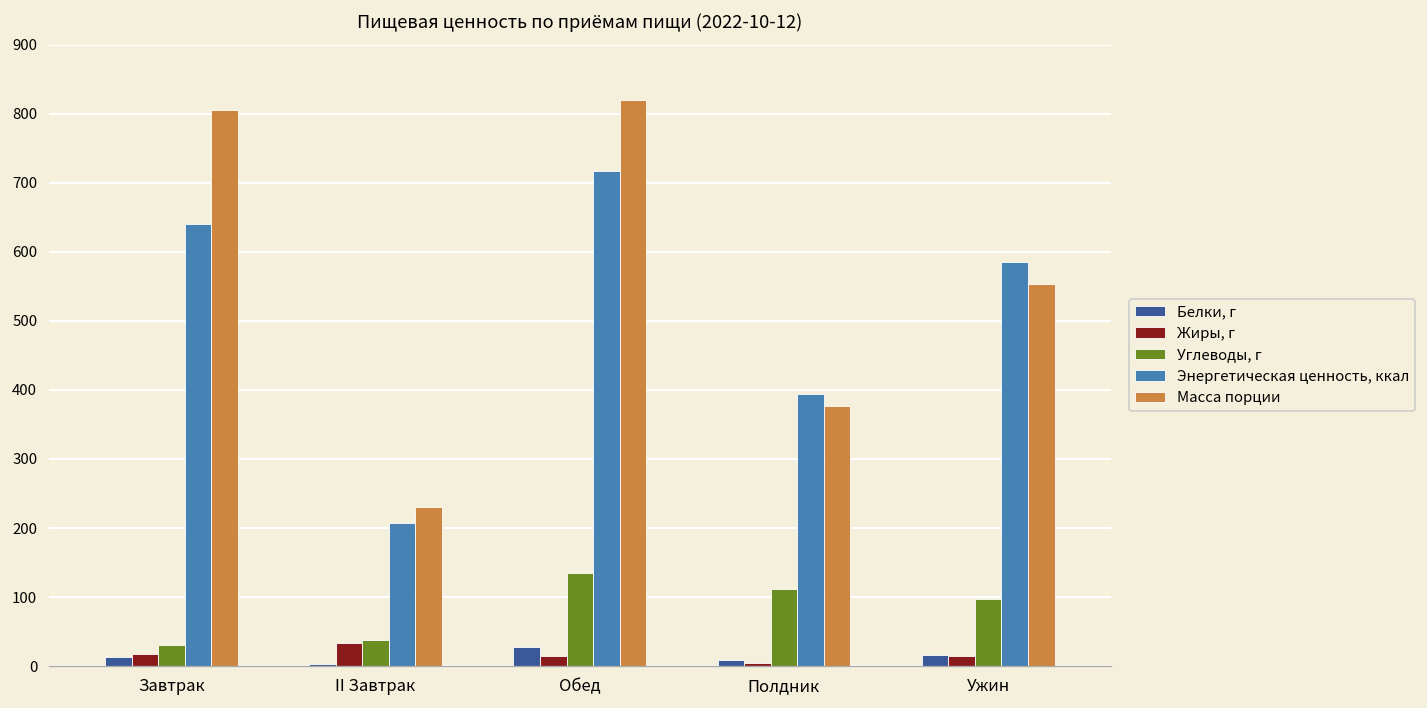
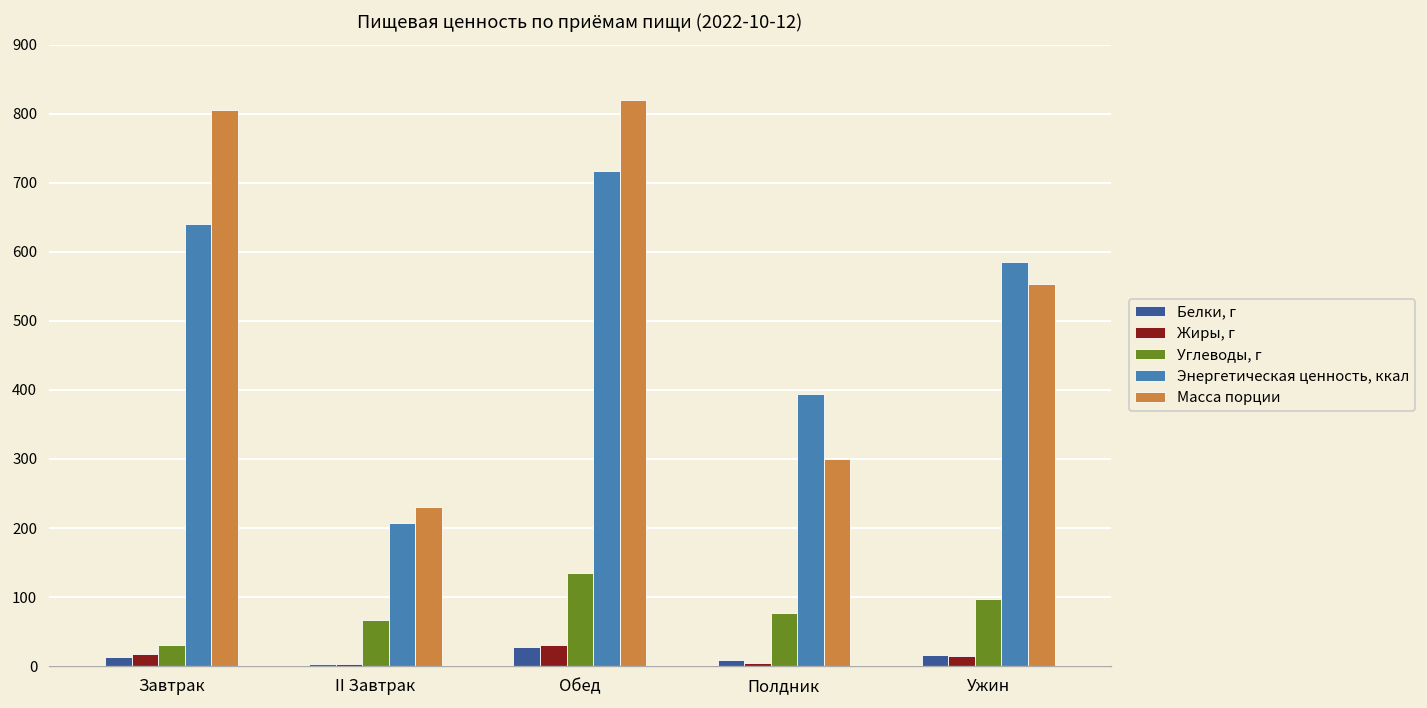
  {
    "Жиры, г": {
      "Завтрак": 20,
-     "II Завтрак": 30,
-     "Обед": 10,
+     "II Завтрак": 0,
+     "Обед": 30,
      "Полдник": 0,
      "Ужин": 10
    },
    "Углеводы, г": {
      "Завтрак": 30,
-     "II Завтрак": 40,
+     "II Завтрак": 70,
      "Обед": 130,
-     "Полдник": 110,
+     "Полдник": 80,
      "Ужин": 100
    },
    "Масса порции": {
      "Завтрак": 810,
      "II Завтрак": 230,
      "Обед": 820,
-     "Полдник": 380,
+     "Полдник": 300,
      "Ужин": 550
    }
  }
